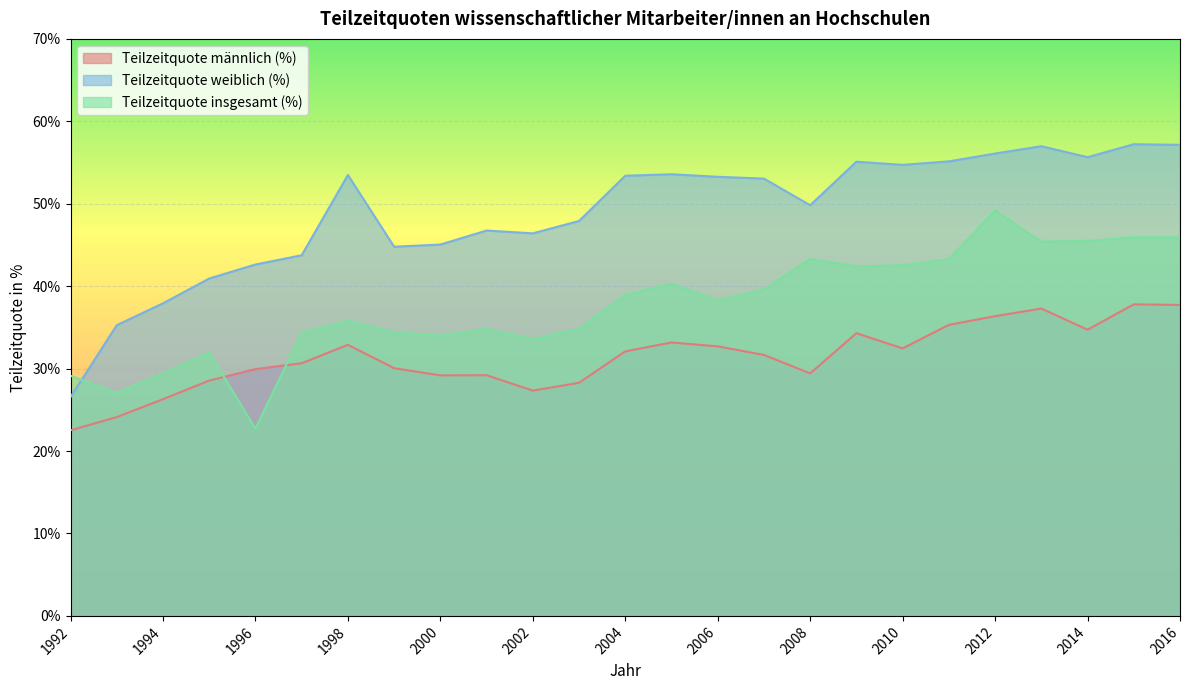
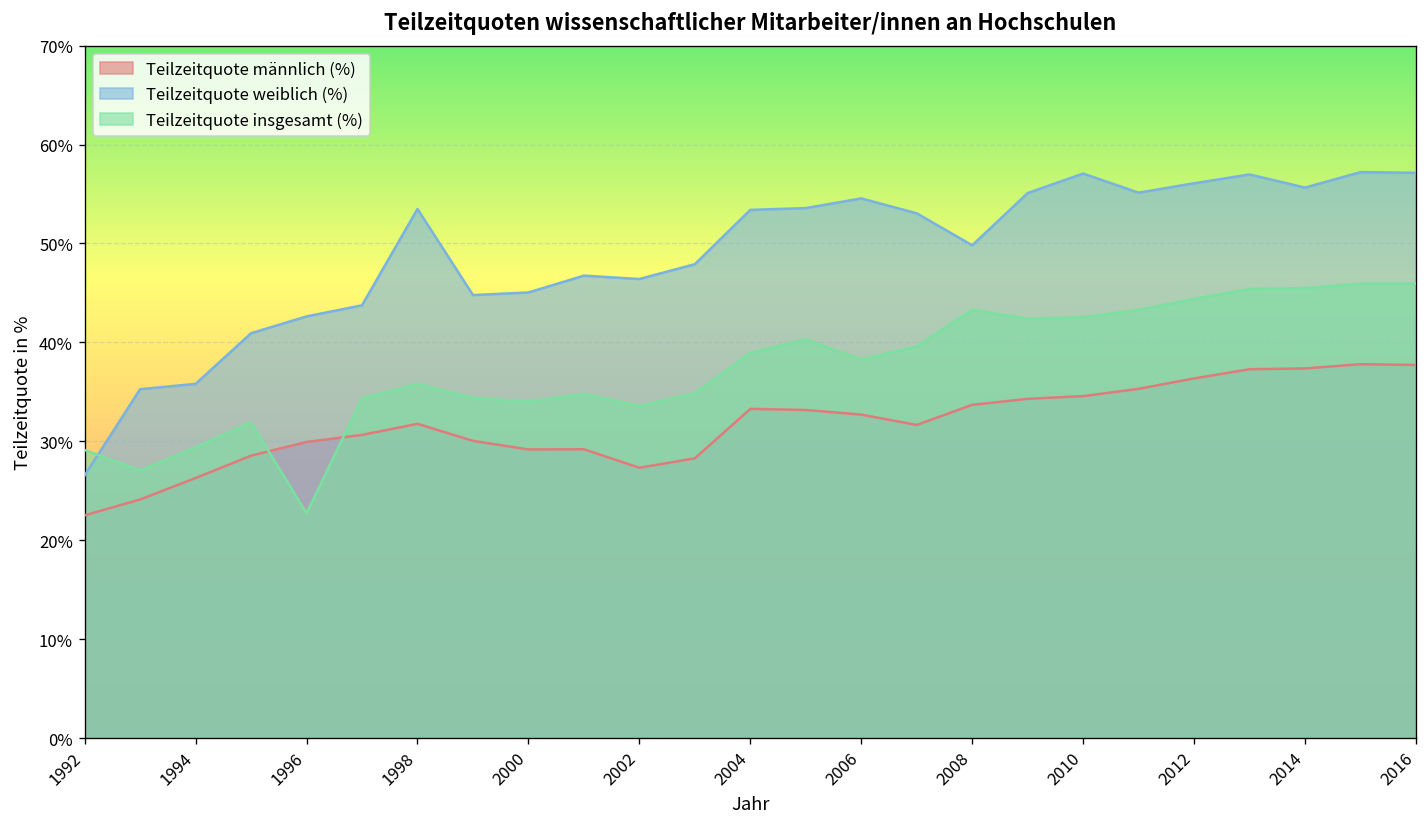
  {
    "Teilzeitquote männlich (%)": {
      "1992": "23%",
      "1994": "26%",
      "1996": "30%",
-     "1998": "33%",
+     "1998": "32%",
      "2000": "29%",
      "2002": "27%",
-     "2004": "32%",
+     "2004": "33%",
      "2006": "33%",
-     "2008": "29%",
-     "2010": "32%",
+     "2008": "34%",
+     "2010": "35%",
      "2012": "36%",
-     "2014": "35%",
+     "2014": "37%",
      "2016": "38%"
    },
    "Teilzeitquote weiblich (%)": {
      "1992": "27%",
-     "1994": "38%",
+     "1994": "36%",
      "1996": "43%",
      "1998": "53%",
      "2000": "45%",
      "2002": "46%",
      "2004": "53%",
-     "2006": "53%",
+     "2006": "55%",
      "2008": "50%",
-     "2010": "55%",
+     "2010": "57%",
      "2012": "56%",
      "2014": "56%",
      "2016": "57%"
    },
    "Teilzeitquote insgesamt (%)": {
      "1992": "29%",
      "1994": "29%",
      "1996": "23%",
      "1998": "36%",
      "2000": "34%",
      "2002": "34%",
      "2004": "39%",
      "2006": "38%",
      "2008": "43%",
      "2010": "43%",
-     "2012": "49%",
+     "2012": "44%",
      "2014": "45%",
      "2016": "46%"
    }
  }
